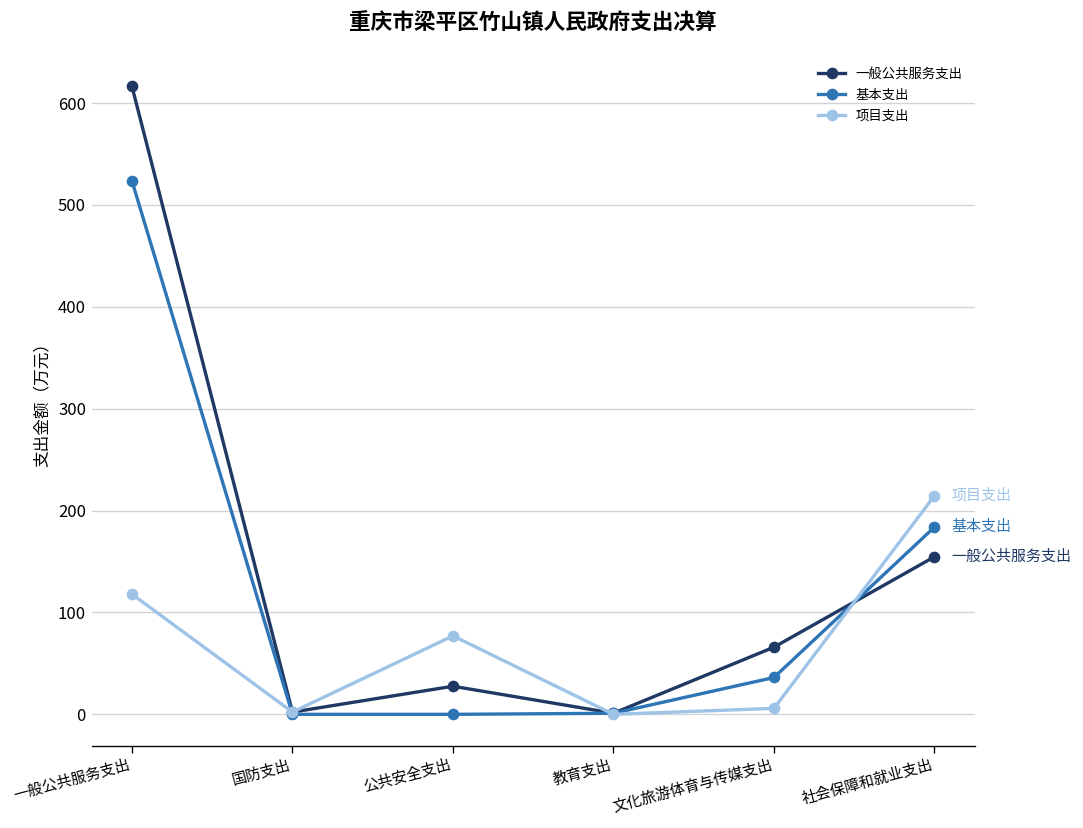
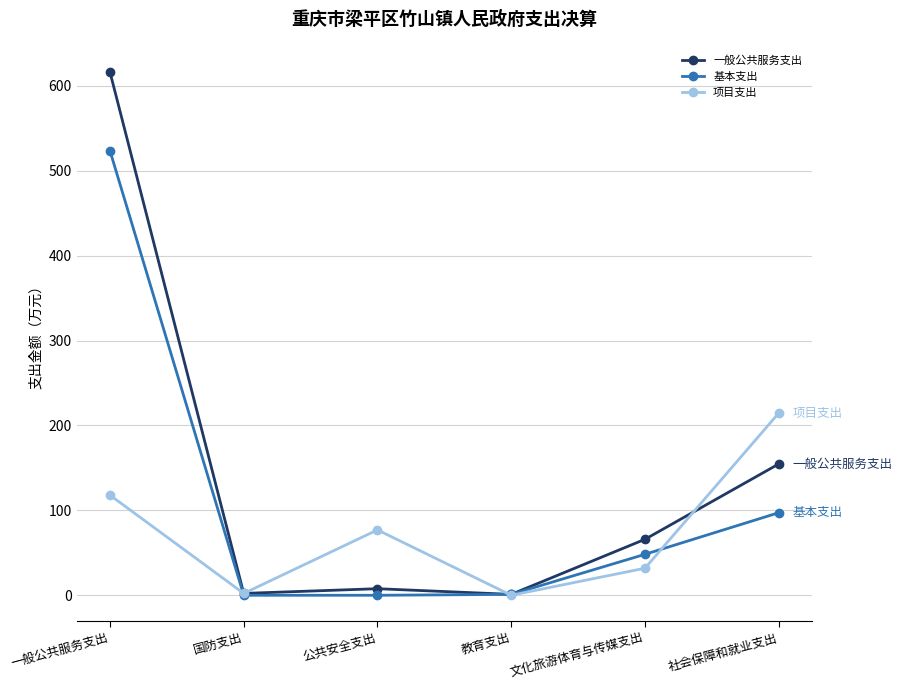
  {
    "一般公共服务支出": {
      "一般公共服务支出": 620,
-     "公共安全支出": 30,
+     "公共安全支出": 10,
      "文化旅游体育与传媒支出": 70,
      "社会保障和就业支出": 150
    },
    "基本支出": {
      "一般公共服务支出": 520,
      "公共安全支出": 0,
-     "文化旅游体育与传媒支出": 40,
-     "社会保障和就业支出": 180
+     "文化旅游体育与传媒支出": 50,
+     "社会保障和就业支出": 100
    },
    "项目支出": {
      "一般公共服务支出": 120,
      "公共安全支出": 80,
-     "文化旅游体育与传媒支出": 10,
+     "文化旅游体育与传媒支出": 30,
      "社会保障和就业支出": 210
    }
  }
